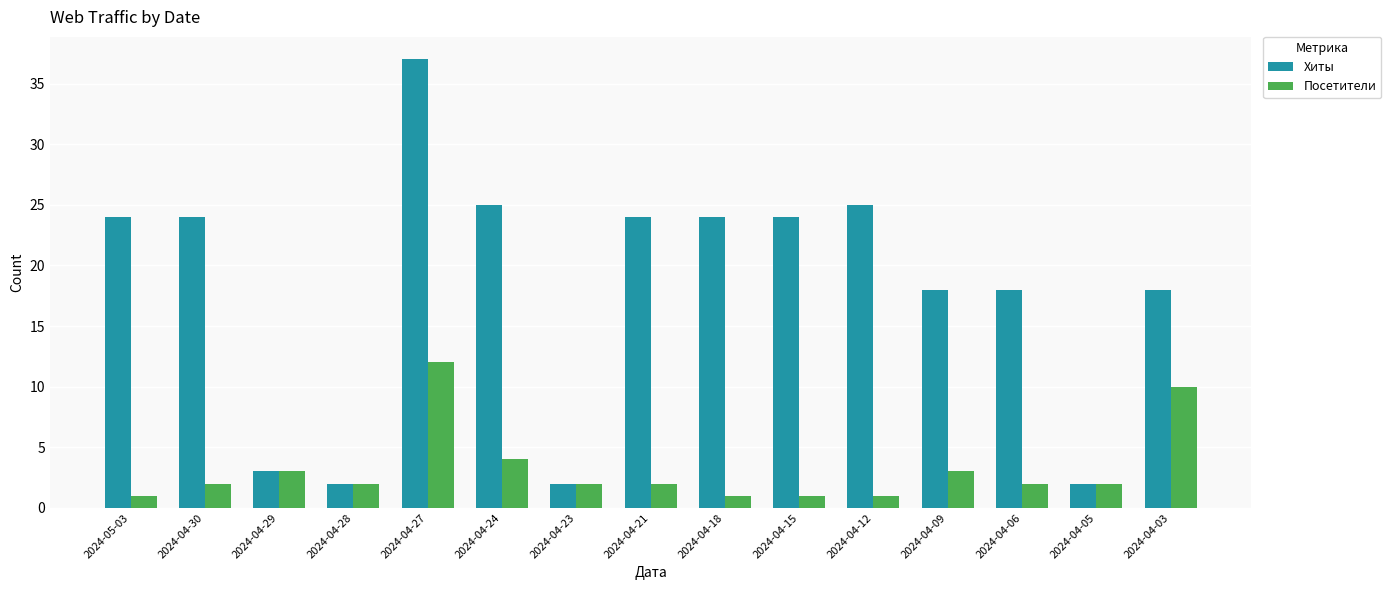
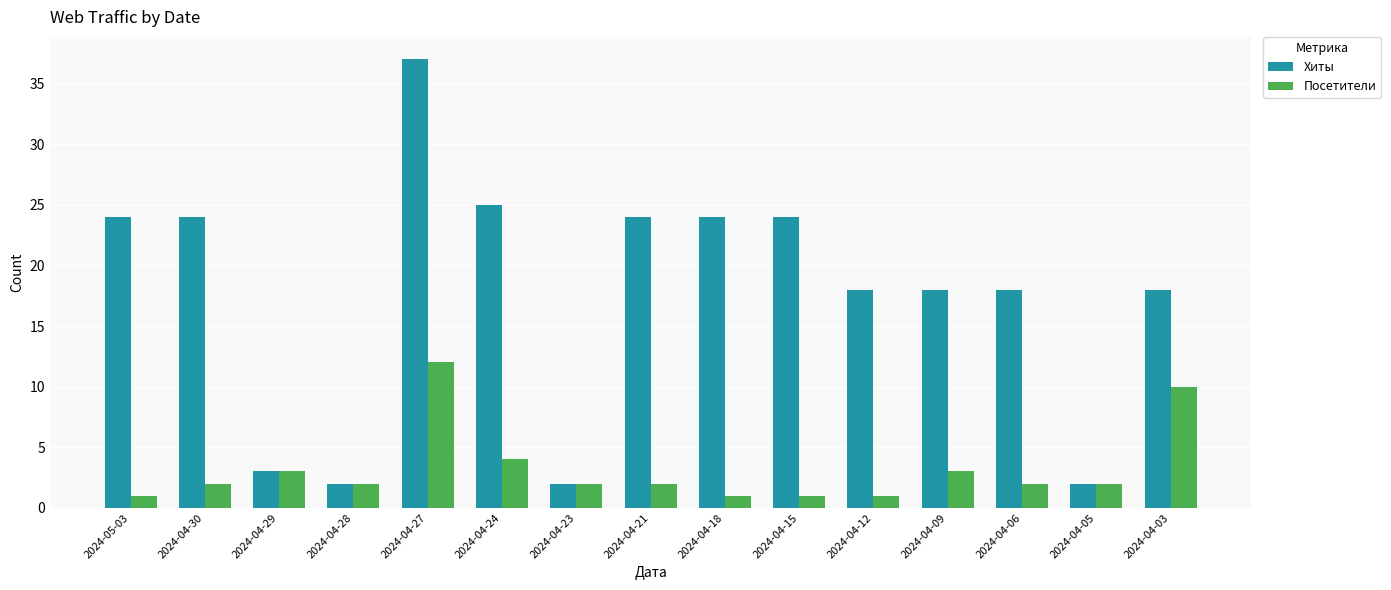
  {
    "Хиты": {
      "2024-05-03": 24,
      "2024-04-30": 24,
      "2024-04-29": 3,
      "2024-04-28": 2,
      "2024-04-27": 37,
      "2024-04-24": 25,
      "2024-04-23": 2,
      "2024-04-21": 24,
      "2024-04-18": 24,
      "2024-04-15": 24,
-     "2024-04-12": 25,
+     "2024-04-12": 18,
      "2024-04-09": 18,
      "2024-04-06": 18,
      "2024-04-05": 2,
      "2024-04-03": 18
    },
    "Посетители": {
      "2024-05-03": 1,
      "2024-04-30": 2,
      "2024-04-29": 3,
      "2024-04-28": 2,
      "2024-04-27": 12,
      "2024-04-24": 4,
      "2024-04-23": 2,
      "2024-04-21": 2,
      "2024-04-18": 1,
      "2024-04-15": 1,
      "2024-04-12": 1,
      "2024-04-09": 3,
      "2024-04-06": 2,
      "2024-04-05": 2,
      "2024-04-03": 10
    }
  }
